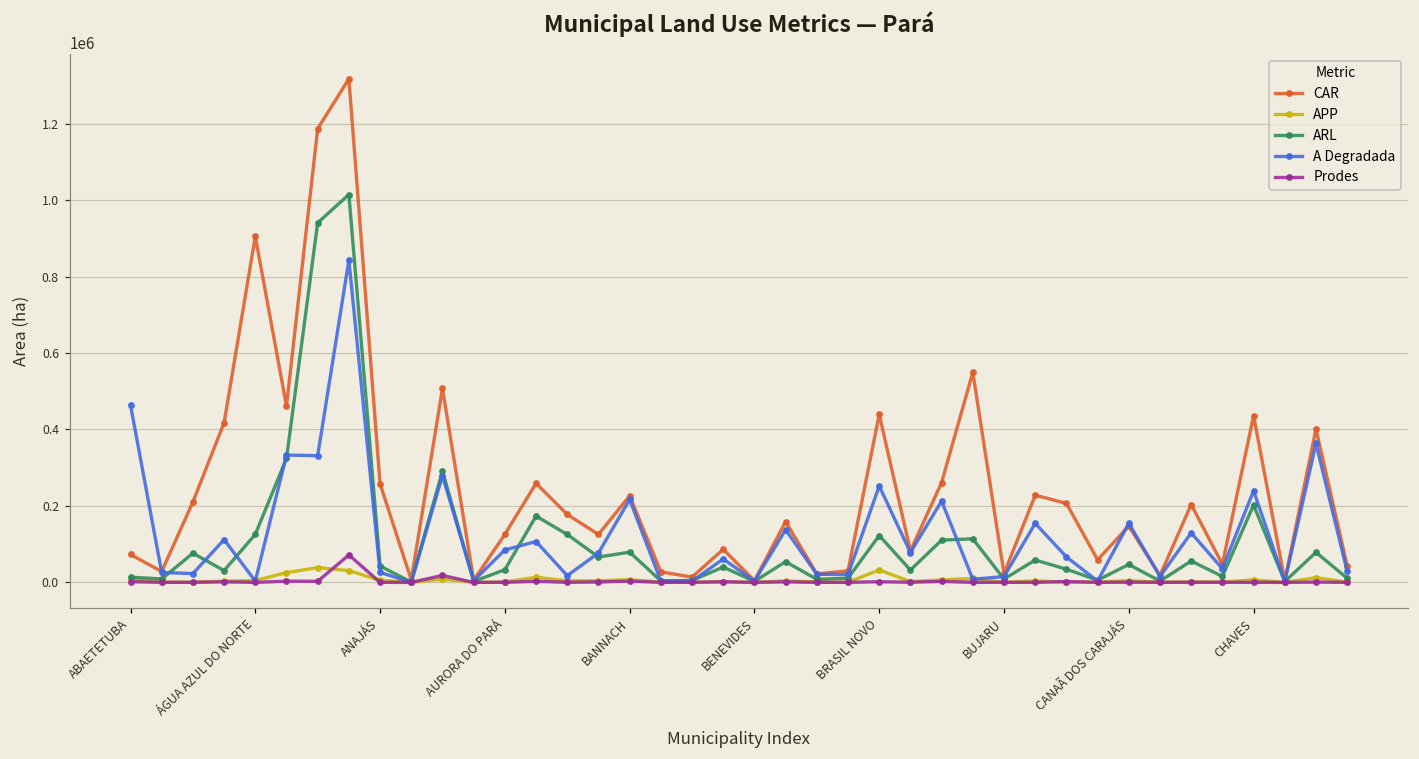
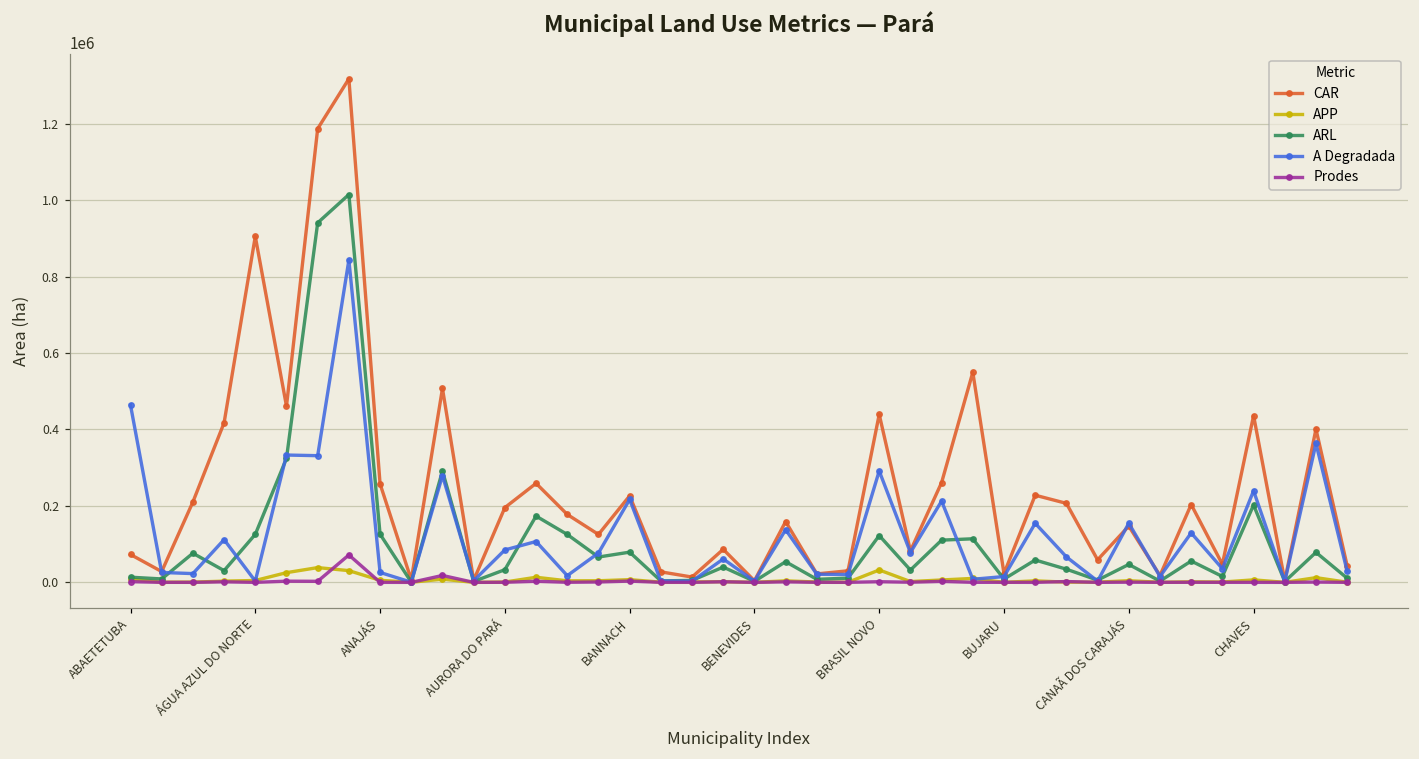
  {
    "CAR": {
      "ABAETETUBA": 70000,
      "ÁGUA AZUL DO NORTE": 910000,
      "ANAJÁS": 260000,
-     "AURORA DO PARÁ": 130000,
+     "AURORA DO PARÁ": 200000,
      "BANNACH": 230000,
      "BRASIL NOVO": 440000,
      "BUJARU": 20000,
      "CHAVES": 440000
    },
    "APP": {
      "BRASIL NOVO": 30000
    },
    "ARL": {
      "ÁGUA AZUL DO NORTE": 130000,
-     "ANAJÁS": 40000,
+     "ANAJÁS": 130000,
      "AURORA DO PARÁ": 30000,
      "BANNACH": 80000,
      "BRASIL NOVO": 120000,
      "CANAÃ DOS CARAJÁS": 50000,
      "CHAVES": 200000
    },
    "A Degradada": {
      "ABAETETUBA": 460000,
      "ANAJÁS": 30000,
      "AURORA DO PARÁ": 80000,
      "BANNACH": 220000,
-     "BRASIL NOVO": 250000,
+     "BRASIL NOVO": 290000,
      "CHAVES": 240000
    },
    "Prodes": {
      "BRASIL NOVO": 0
    }
  }
